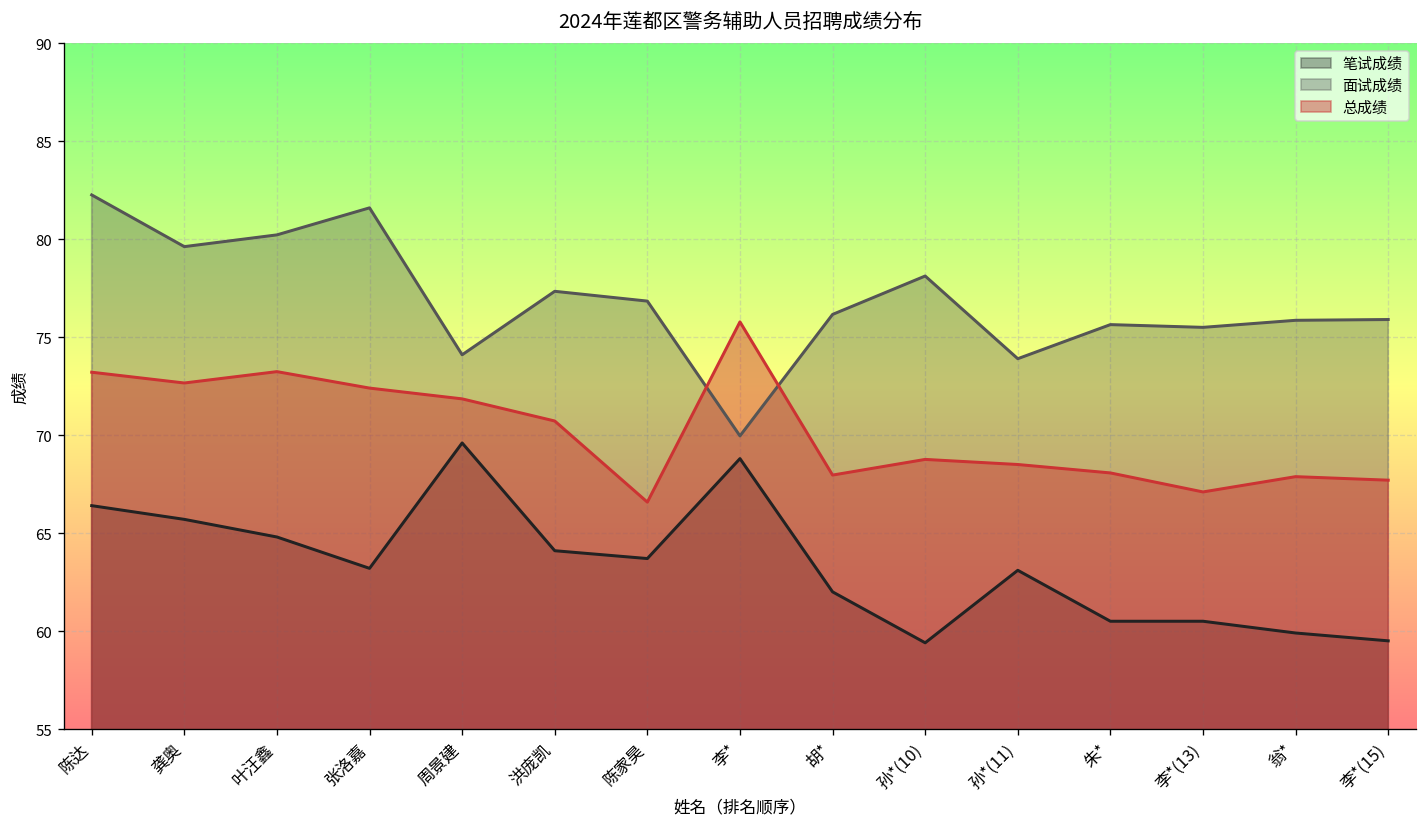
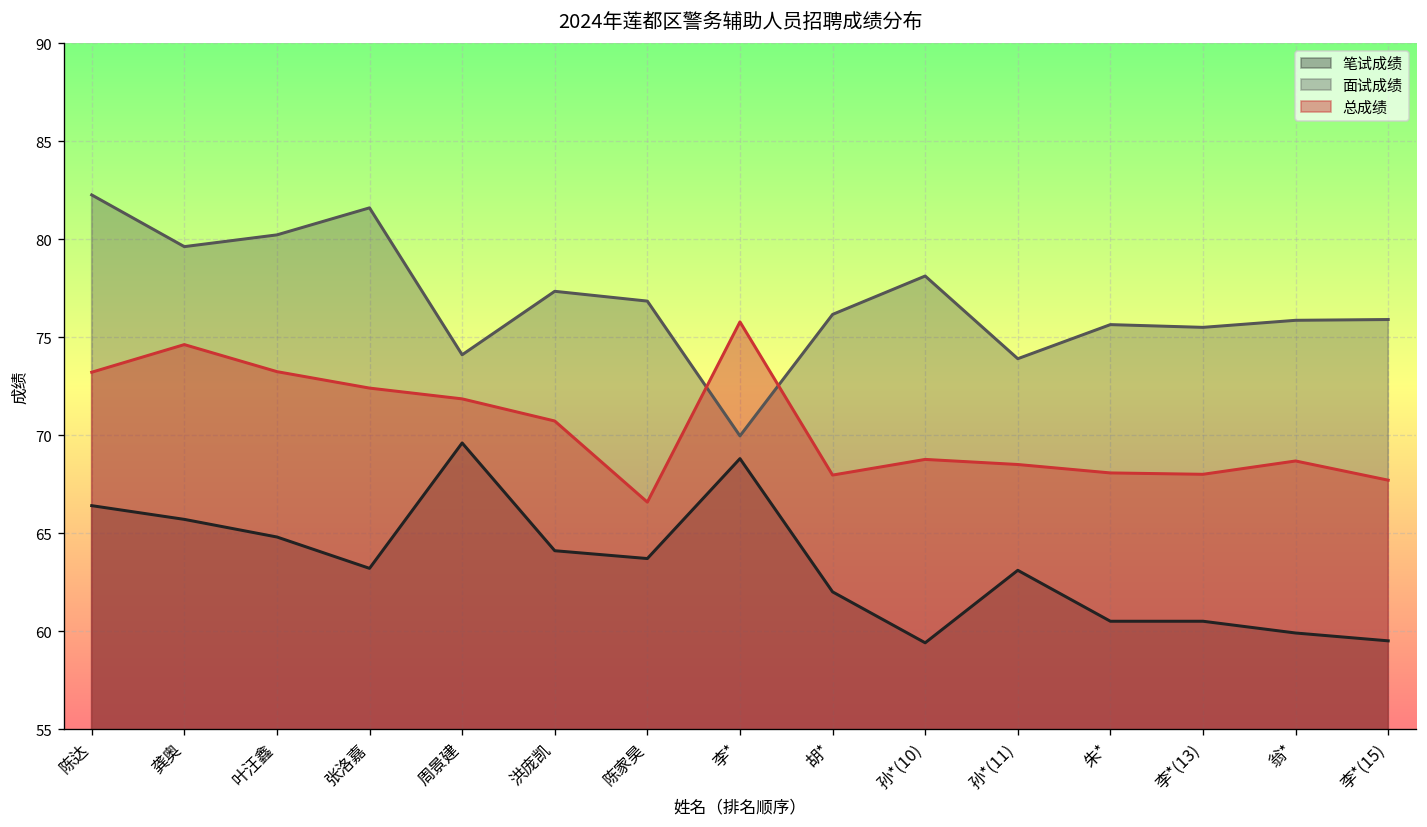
  {
    "总成绩": {
      "陈达": 73.2,
-     "龚奥": 72.7,
+     "龚奥": 74.6,
      "叶汪鑫": 73.2,
      "张洛嘉": 72.4,
      "周景建": 71.9,
      "洪庞凯": 70.7,
      "陈家昊": 66.6,
      "李*": 75.8,
      "胡*": 68.0,
      "孙*(10)": 68.8,
      "孙*(11)": 68.5,
      "朱*": 68.1,
-     "李*(13)": 67.1,
-     "翁*": 67.9,
+     "李*(13)": 68.0,
+     "翁*": 68.7,
      "李*(15)": 67.7
    }
  }
